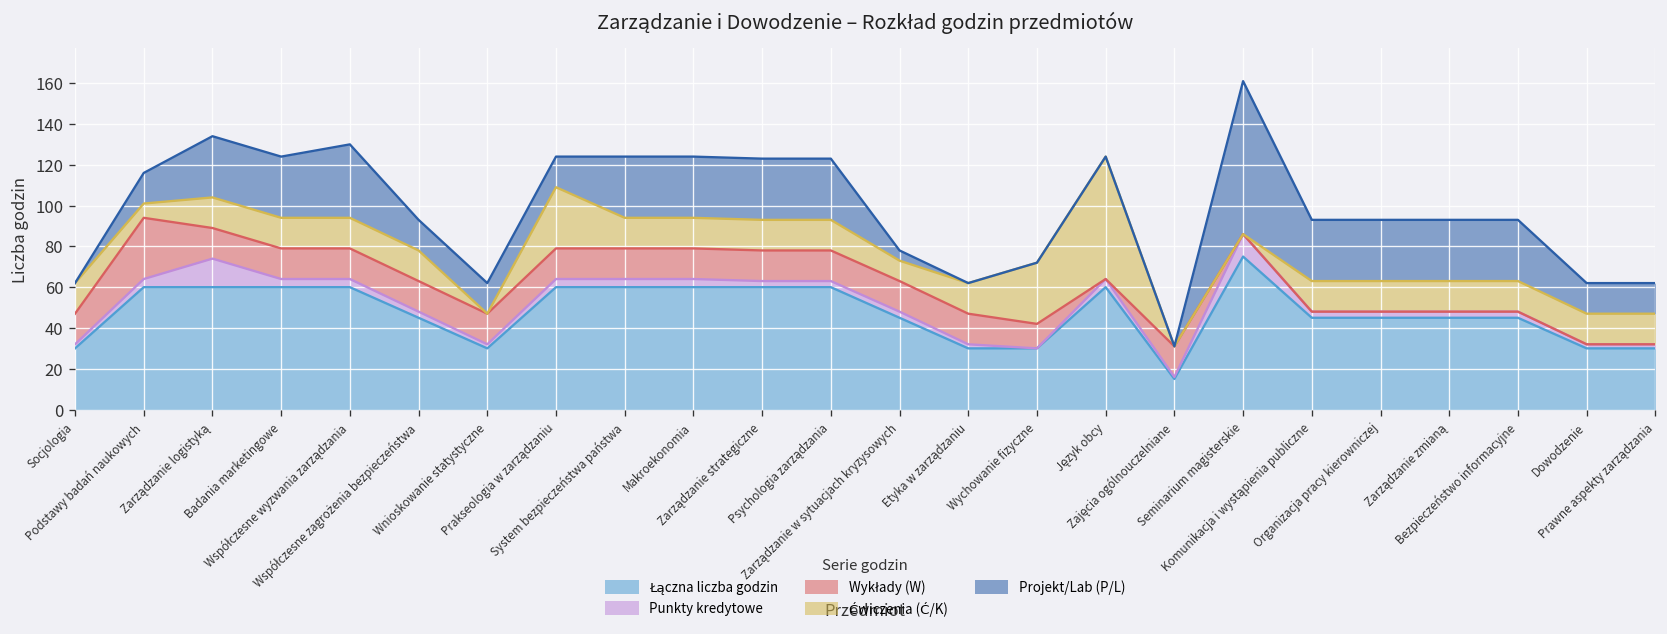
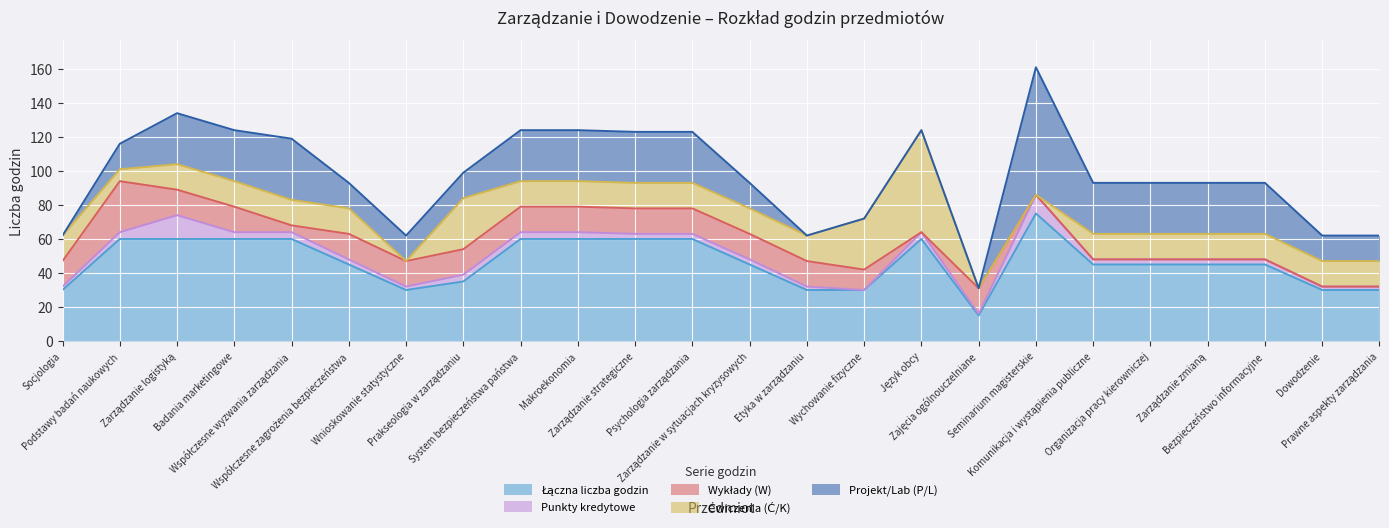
  {
    "Łączna liczba godzin": {
      "Socjologia": 30,
      "Podstawy badań naukowych": 60,
      "Zarządzanie logistyką": 60,
      "Badania marketingowe": 60,
      "Współczesne wyzwania zarządzania": 60,
      "Współczesne zagrożenia bezpieczeństwa": 45,
      "Wnioskowanie statystyczne": 30,
-     "Prakseologia w zarządzaniu": 60,
+     "Prakseologia w zarządzaniu": 35,
      "System bezpieczeństwa państwa": 60,
      "Makroekonomia": 60,
      "Zarządzanie strategiczne": 60,
      "Psychologia zarządzania": 60,
      "Zarządzanie w sytuacjach kryzysowych": 45,
      "Etyka w zarządzaniu": 30,
      "Język obcy": 60,
      "Seminarium magisterskie": 75,
      "Komunikacja i wystąpienia publiczne": 45,
      "Organizacja pracy kierowniczej": 45,
      "Zarządzanie zmianą": 45,
      "Bezpieczeństwo informacyjne": 45,
      "Dowodzenie": 30,
      "Prawne aspekty zarządzania": 30
    },
    "Punkty kredytowe": {
      "Socjologia": 2,
      "Podstawy badań naukowych": 4,
      "Zarządzanie logistyką": 14,
      "Badania marketingowe": 4,
      "Współczesne wyzwania zarządzania": 4,
      "Współczesne zagrożenia bezpieczeństwa": 3,
      "Wnioskowanie statystyczne": 2,
      "Prakseologia w zarządzaniu": 4,
      "System bezpieczeństwa państwa": 4,
      "Makroekonomia": 4,
      "Zarządzanie strategiczne": 3,
      "Psychologia zarządzania": 3,
      "Zarządzanie w sytuacjach kryzysowych": 3,
      "Etyka w zarządzaniu": 2
    },
    "Wykłady (W)": {
      "Socjologia": 15,
      "Podstawy badań naukowych": 30,
      "Zarządzanie logistyką": 15,
      "Badania marketingowe": 15,
-     "Współczesne wyzwania zarządzania": 15,
+     "Współczesne wyzwania zarządzania": 4,
      "Współczesne zagrożenia bezpieczeństwa": 15,
      "Prakseologia w zarządzaniu": 15,
      "System bezpieczeństwa państwa": 15,
      "Makroekonomia": 15,
      "Zarządzanie strategiczne": 15,
      "Psychologia zarządzania": 15,
      "Zarządzanie w sytuacjach kryzysowych": 15,
      "Etyka w zarządzaniu": 15,
      "Wychowanie fizyczne": 12
    },
    "Ćwiczenia (Ć/K)": {
      "Podstawy badań naukowych": 7,
      "Zarządzanie logistyką": 15,
      "Badania marketingowe": 15,
      "Współczesne wyzwania zarządzania": 15,
      "Współczesne zagrożenia bezpieczeństwa": 15,
      "Prakseologia w zarządzaniu": 30,
      "System bezpieczeństwa państwa": 15,
      "Makroekonomia": 15,
      "Zarządzanie strategiczne": 15,
      "Psychologia zarządzania": 15,
-     "Zarządzanie w sytuacjach kryzysowych": 10,
+     "Zarządzanie w sytuacjach kryzysowych": 15,
      "Komunikacja i wystąpienia publiczne": 15,
      "Organizacja pracy kierowniczej": 15,
      "Zarządzanie zmianą": 15,
      "Bezpieczeństwo informacyjne": 15,
      "Dowodzenie": 15,
      "Prawne aspekty zarządzania": 15
    },
    "Projekt/Lab (P/L)": {
      "Podstawy badań naukowych": 15,
      "Zarządzanie logistyką": 30,
      "Badania marketingowe": 30,
      "Współczesne wyzwania zarządzania": 36,
      "Współczesne zagrożenia bezpieczeństwa": 15,
      "Wnioskowanie statystyczne": 15,
      "Prakseologia w zarządzaniu": 15,
      "System bezpieczeństwa państwa": 30,
      "Makroekonomia": 30,
      "Zarządzanie strategiczne": 30,
      "Psychologia zarządzania": 30,
-     "Zarządzanie w sytuacjach kryzysowych": 5,
+     "Zarządzanie w sytuacjach kryzysowych": 15,
      "Seminarium magisterskie": 75,
      "Komunikacja i wystąpienia publiczne": 30,
      "Organizacja pracy kierowniczej": 30,
      "Zarządzanie zmianą": 30,
      "Bezpieczeństwo informacyjne": 30,
      "Dowodzenie": 15,
      "Prawne aspekty zarządzania": 15
    }
  }
